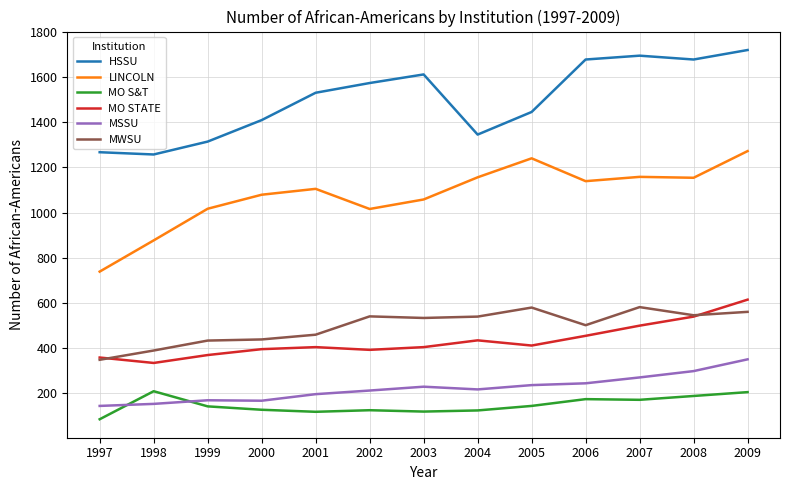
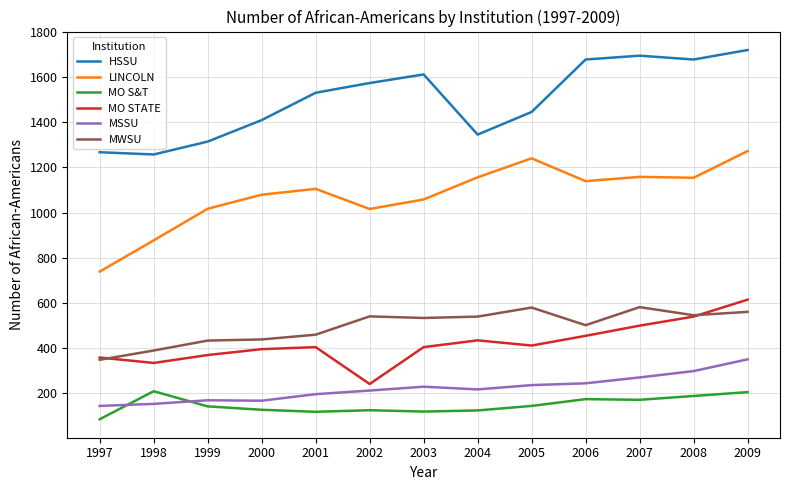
  {
    "HSSU": {
      "1997": 1270,
      "1998": 1260,
      "1999": 1310,
      "2000": 1410,
      "2001": 1530,
      "2002": 1570,
      "2003": 1610,
      "2004": 1350,
      "2005": 1450,
      "2006": 1680,
      "2007": 1690,
      "2008": 1680,
      "2009": 1720
    },
    "LINCOLN": {
      "1997": 740,
      "1998": 880,
      "1999": 1020,
      "2000": 1080,
      "2001": 1110,
      "2002": 1020,
      "2003": 1060,
      "2004": 1160,
      "2005": 1240,
      "2006": 1140,
      "2007": 1160,
      "2008": 1150,
      "2009": 1270
    },
    "MO S&T": {
      "1997": 90,
      "1998": 210,
      "1999": 140,
      "2000": 130,
      "2001": 120,
      "2002": 130,
      "2003": 120,
      "2004": 130,
      "2005": 150,
      "2006": 180,
      "2007": 170,
      "2008": 190,
      "2009": 210
    },
    "MO STATE": {
      "1998": 340,
      "1999": 370,
      "2000": 400,
      "2001": 410,
-     "2002": 390,
+     "2002": 240,
      "2003": 410,
      "2004": 440,
      "2005": 410,
      "2006": 460,
      "2007": 500,
      "2009": 620
    },
    "MSSU": {
      "1997": 150,
      "1998": 150,
      "1999": 170,
      "2000": 170,
      "2001": 200,
      "2002": 210,
      "2003": 230,
      "2004": 220,
      "2005": 240,
      "2006": 250,
      "2007": 270,
      "2008": 300,
      "2009": 350
    },
    "MWSU": {
      "1998": 390,
      "1999": 430,
      "2000": 440,
      "2001": 460,
      "2002": 540,
      "2003": 530,
      "2004": 540,
      "2005": 580,
      "2006": 500,
      "2007": 580,
      "2009": 560
    }
  }
